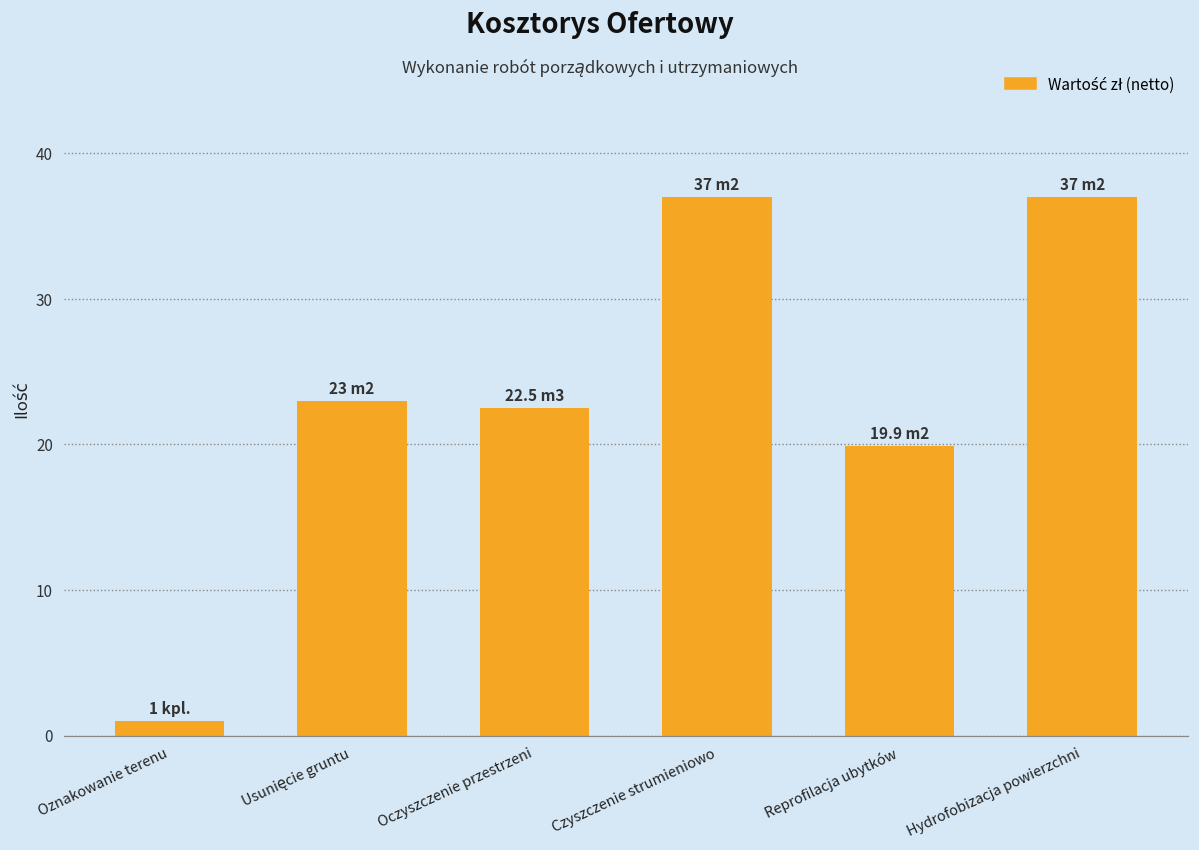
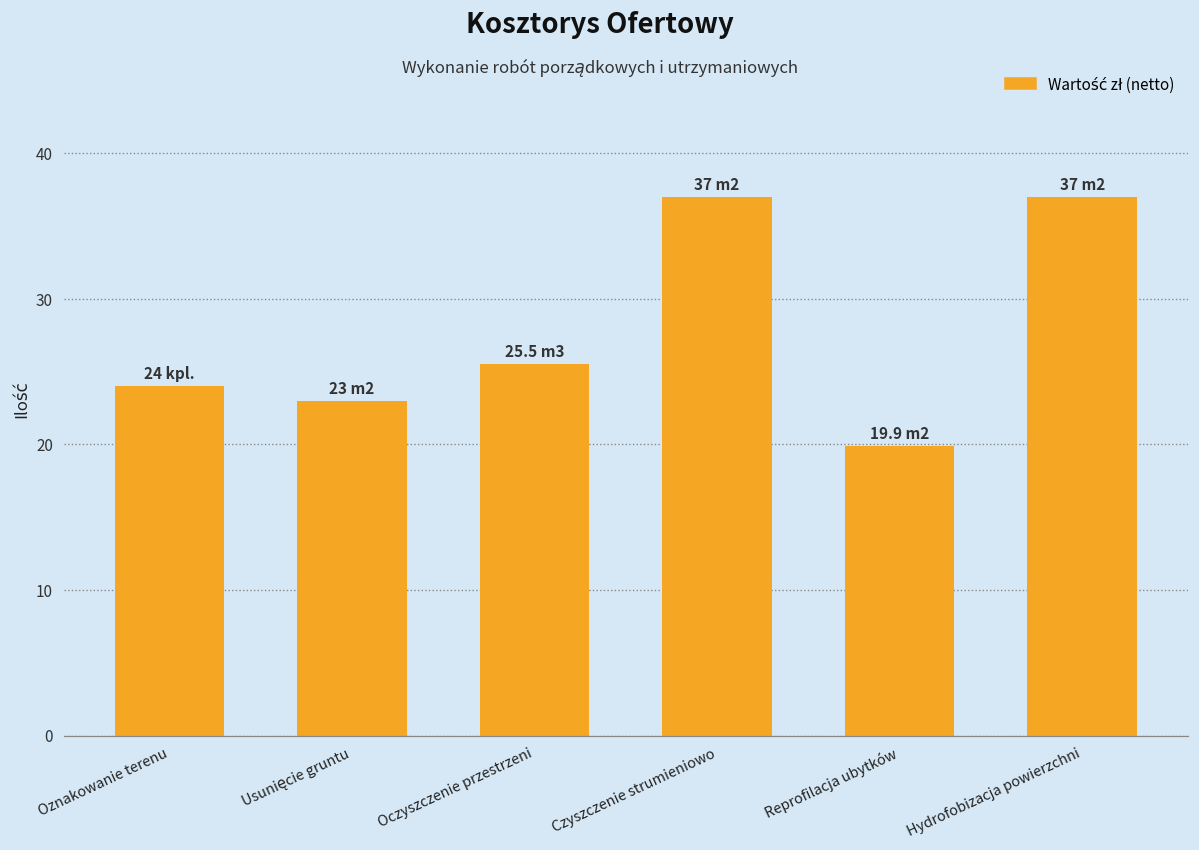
  {
-   "Oznakowanie terenu": 1,
+   "Oznakowanie terenu": 24,
    "Usunięcie gruntu": 23,
-   "Oczyszczenie przestrzeni": 22.5,
+   "Oczyszczenie przestrzeni": 25.5,
    "Czyszczenie strumieniowo": 37,
    "Reprofilacja ubytków": 19.9,
    "Hydrofobizacja powierzchni": 37
  }
